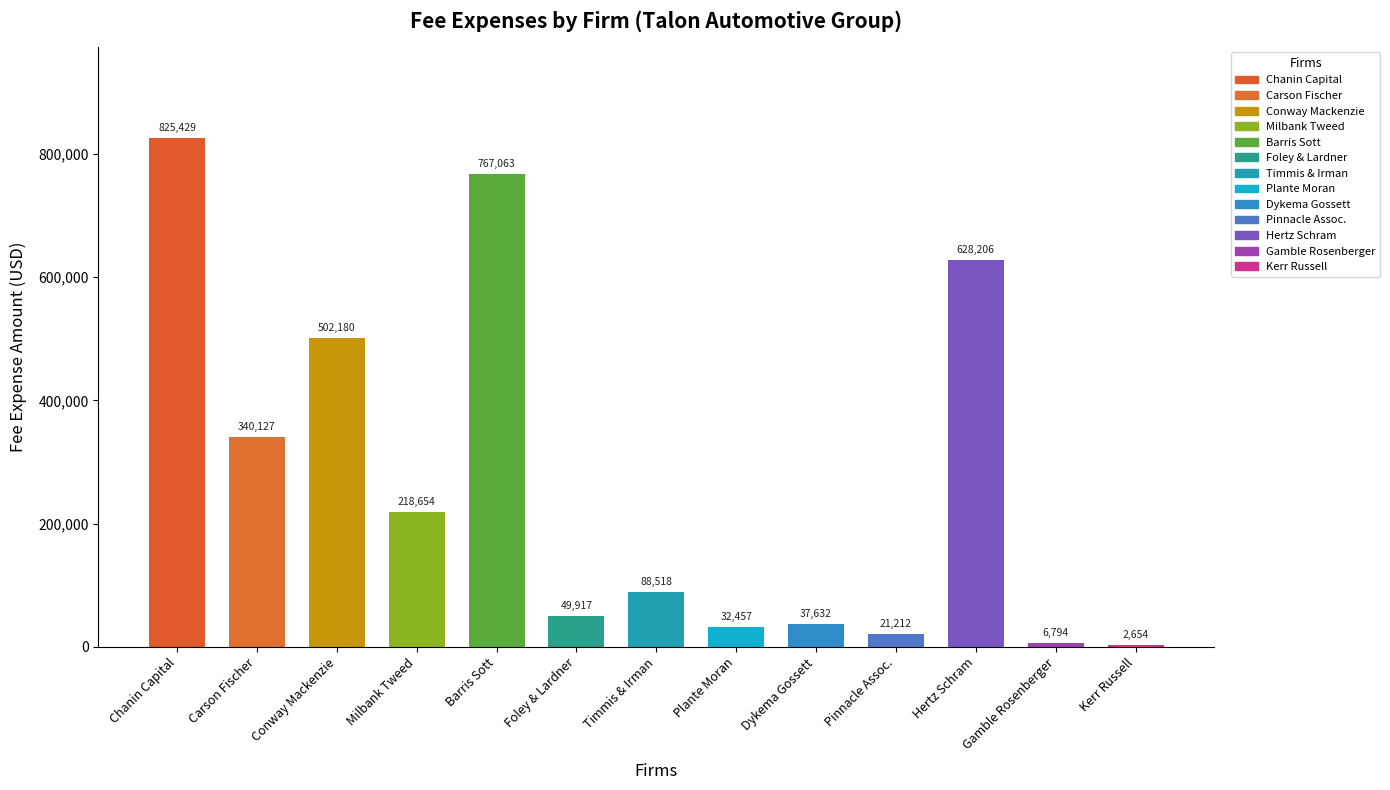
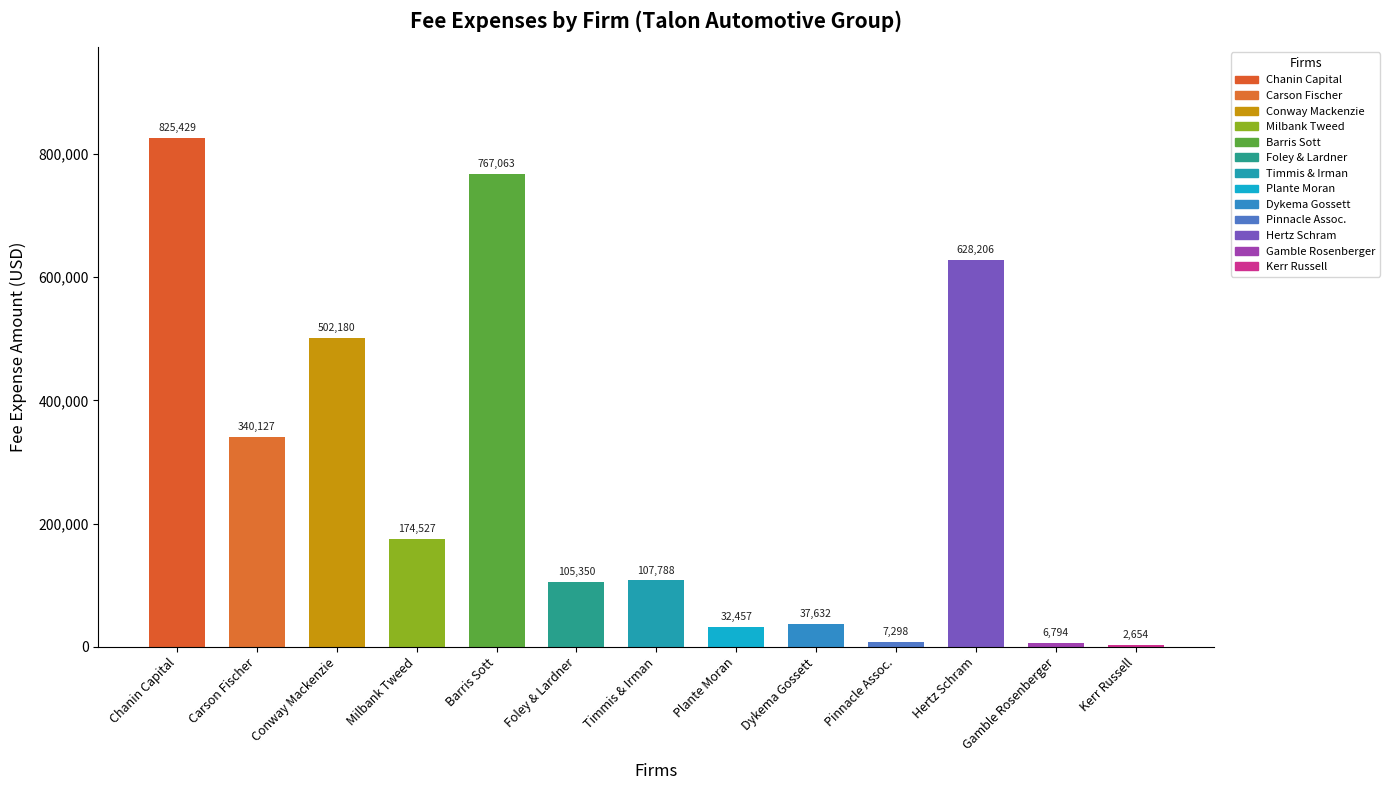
  {
    "Chanin Capital": "825,429",
    "Carson Fischer": "340,127",
    "Conway Mackenzie": "502,180",
-   "Milbank Tweed": "218,654",
+   "Milbank Tweed": "174,527",
    "Barris Sott": "767,063",
-   "Foley & Lardner": "49,917",
-   "Timmis & Irman": "88,518",
+   "Foley & Lardner": "105,350",
+   "Timmis & Irman": "107,788",
    "Plante Moran": "32,457",
    "Dykema Gossett": "37,632",
-   "Pinnacle Assoc.": "21,212",
+   "Pinnacle Assoc.": "7,298",
    "Hertz Schram": "628,206",
    "Gamble Rosenberger": "6,794",
    "Kerr Russell": "2,654"
  }
